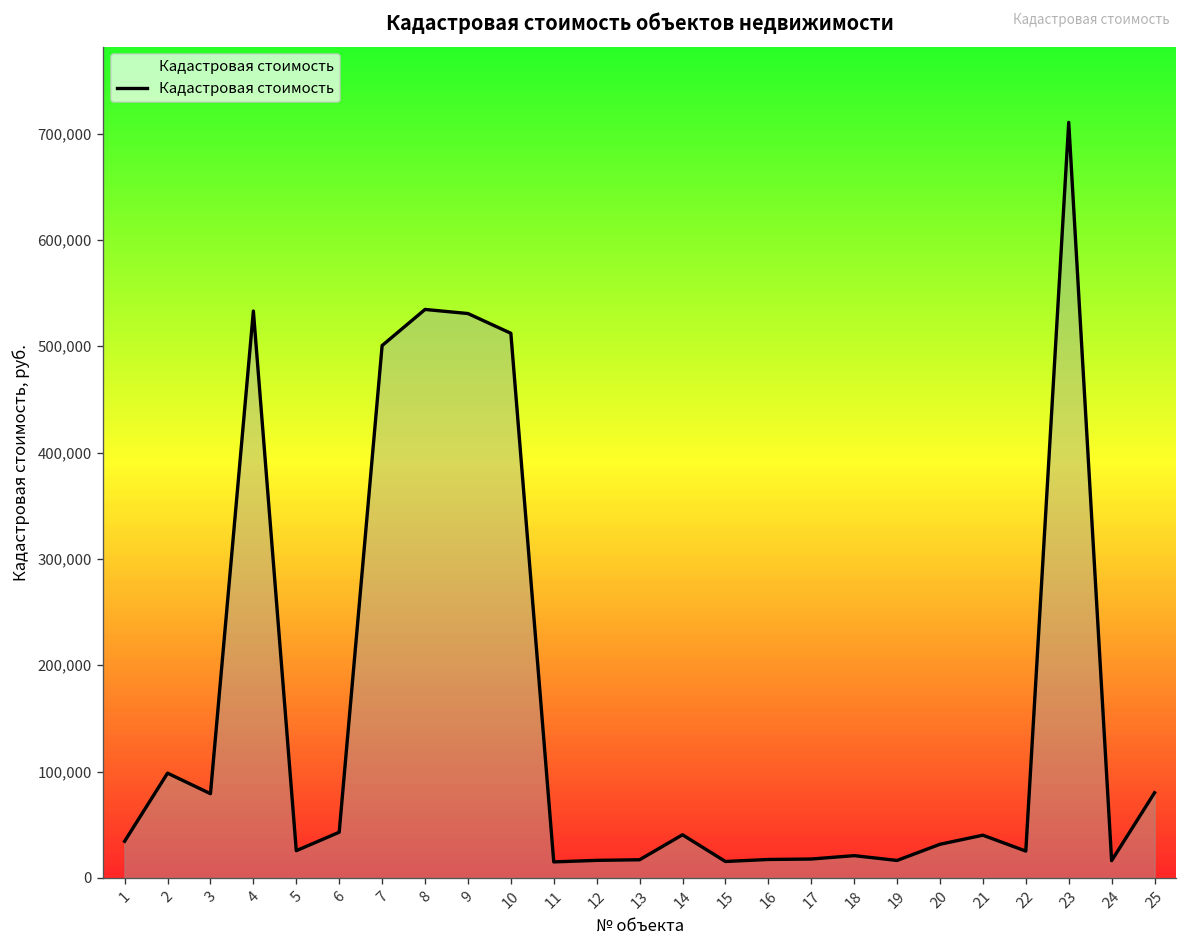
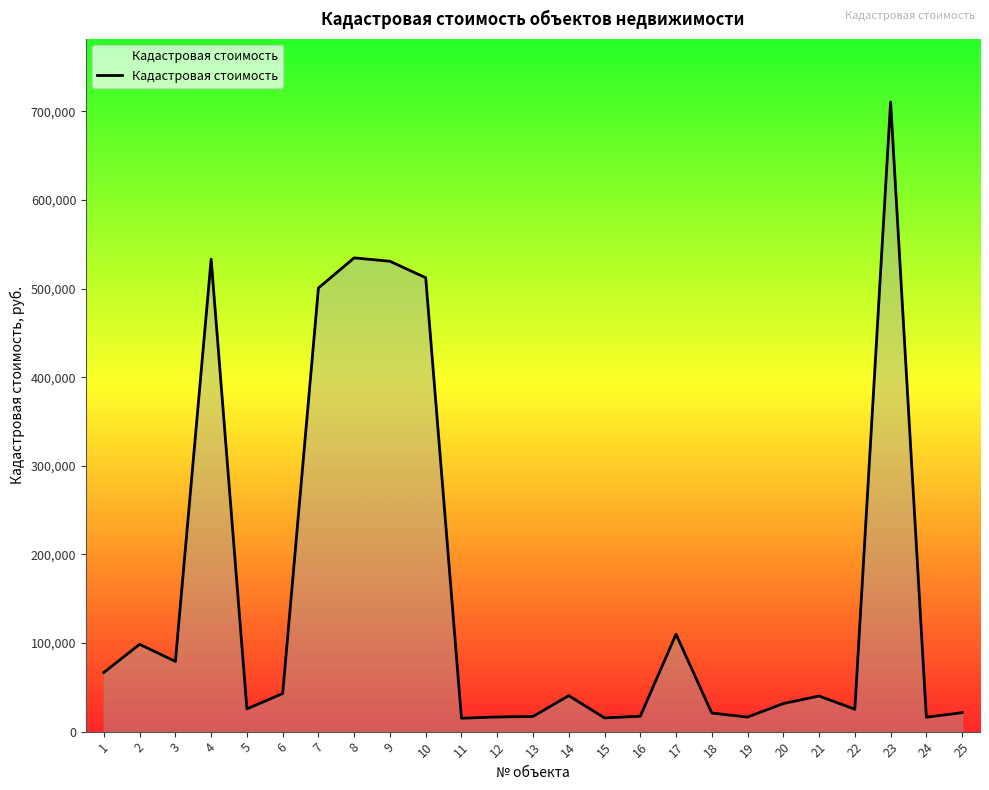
  {
-   "1": "30,000",
+   "1": "70,000",
    "2": "100,000",
    "3": "80,000",
    "4": "530,000",
    "5": "30,000",
    "6": "40,000",
    "7": "500,000",
    "8": "530,000",
    "9": "530,000",
    "10": "510,000",
    "11": "20,000",
    "12": "20,000",
    "13": "20,000",
    "14": "40,000",
    "15": "20,000",
    "16": "20,000",
-   "17": "20,000",
+   "17": "110,000",
    "18": "20,000",
    "19": "20,000",
    "20": "30,000",
    "21": "40,000",
    "22": "30,000",
    "23": "710,000",
    "24": "20,000",
-   "25": "80,000"
+   "25": "20,000"
  }
